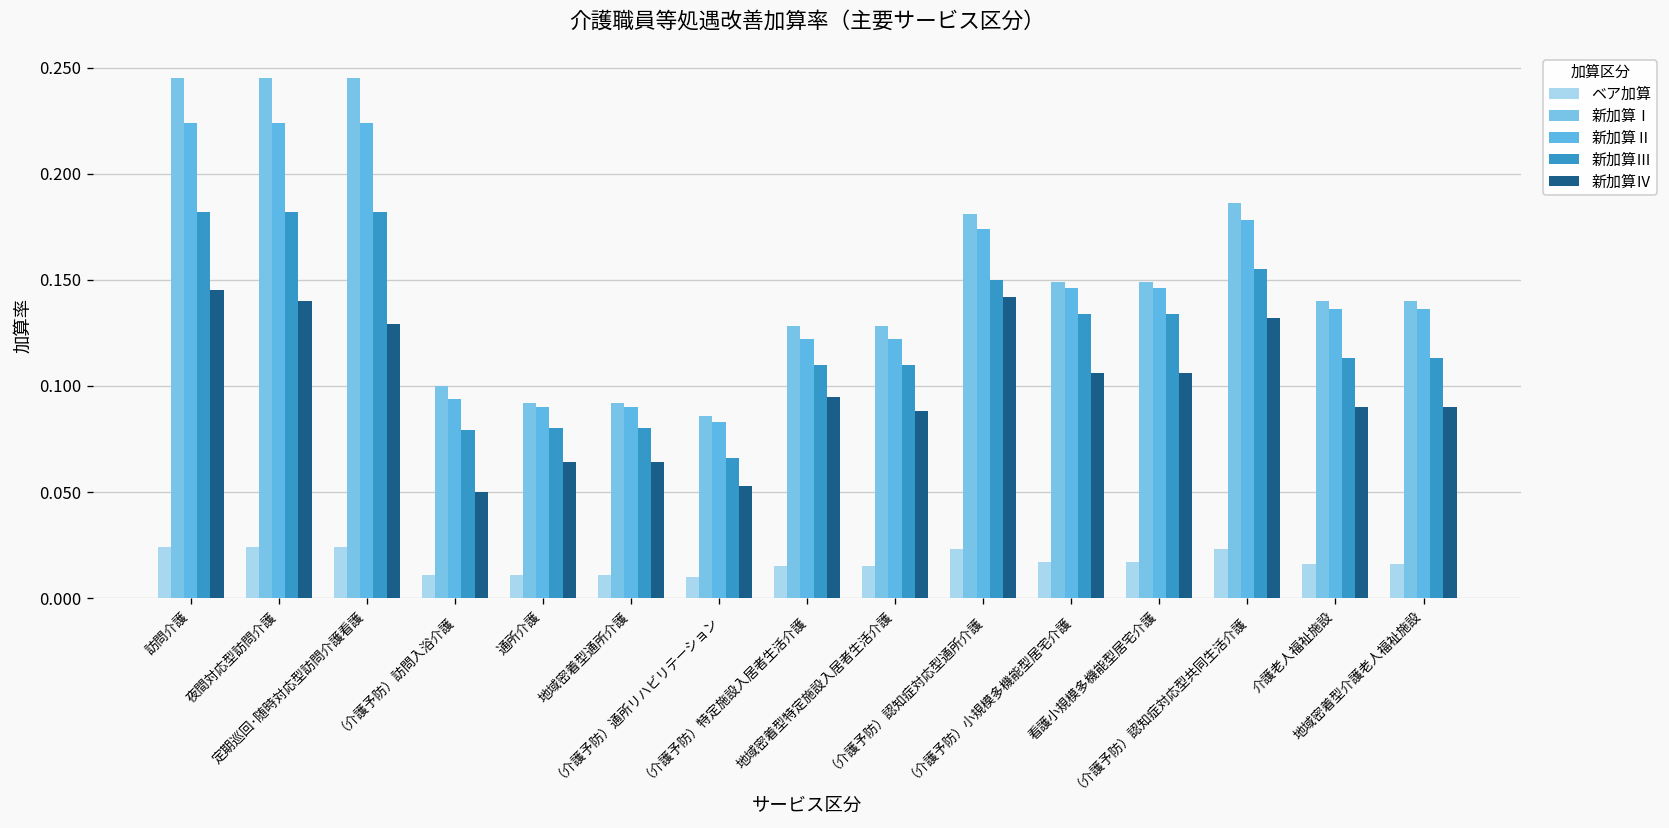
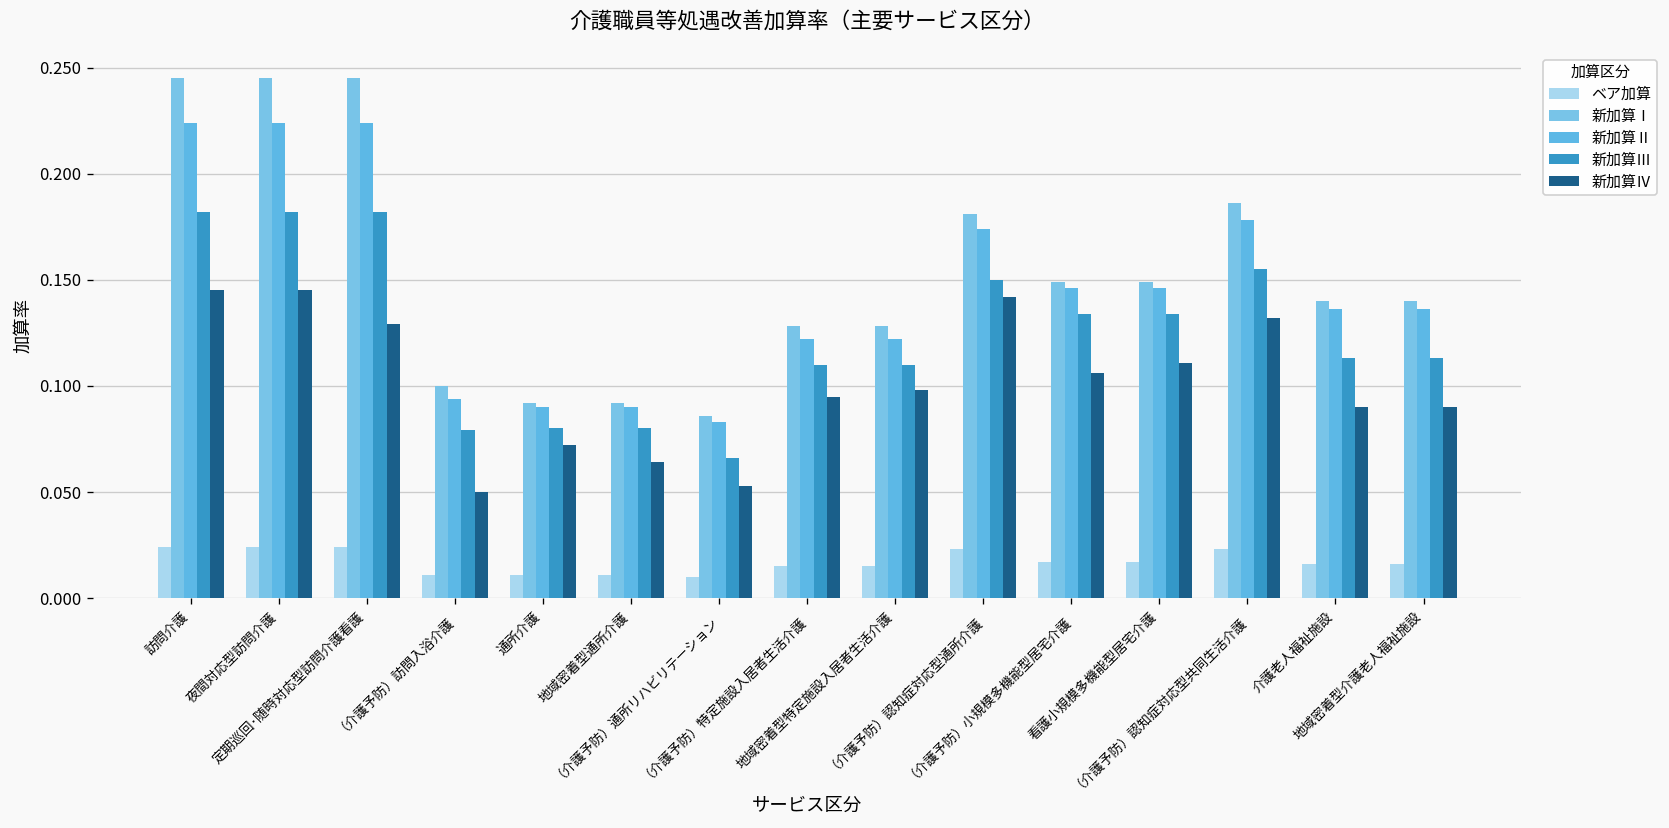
  {
    "新加算Ⅳ": {
      "訪問介護": 0.145,
-     "夜間対応型訪問介護": 0.140,
+     "夜間対応型訪問介護": 0.145,
      "定期巡回･随時対応型訪問介護看護": 0.129,
      "（介護予防）訪問入浴介護": 0.050,
-     "通所介護": 0.064,
+     "通所介護": 0.072,
      "地域密着型通所介護": 0.064,
      "（介護予防）通所リハビリテーション": 0.053,
      "（介護予防）特定施設入居者生活介護": 0.095,
-     "地域密着型特定施設入居者生活介護": 0.088,
+     "地域密着型特定施設入居者生活介護": 0.098,
      "（介護予防）認知症対応型通所介護": 0.142,
      "（介護予防）小規模多機能型居宅介護": 0.106,
-     "看護小規模多機能型居宅介護": 0.106,
+     "看護小規模多機能型居宅介護": 0.111,
      "（介護予防）認知症対応型共同生活介護": 0.132,
      "介護老人福祉施設": 0.090,
      "地域密着型介護老人福祉施設": 0.090
    }
  }
